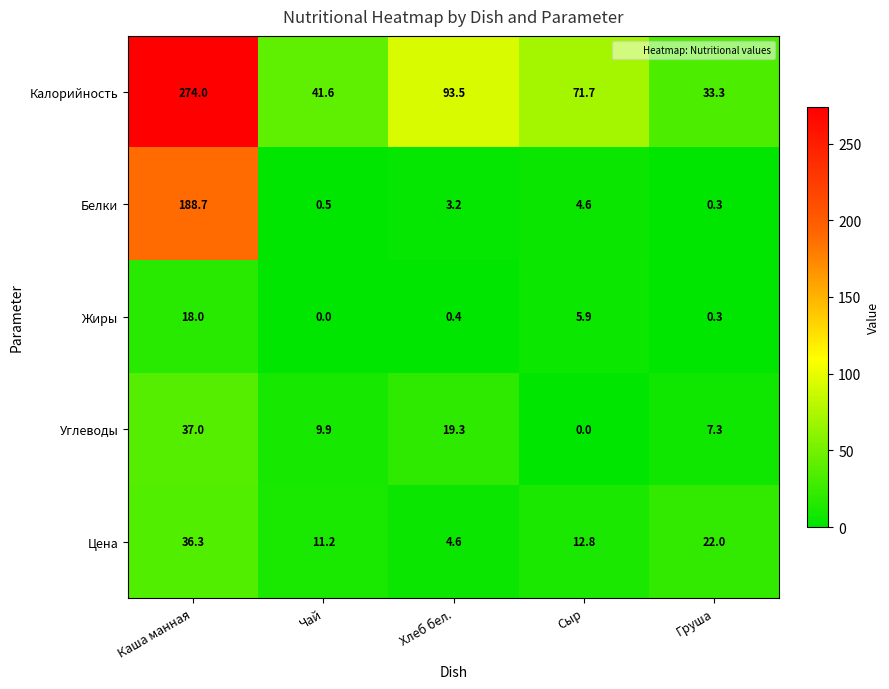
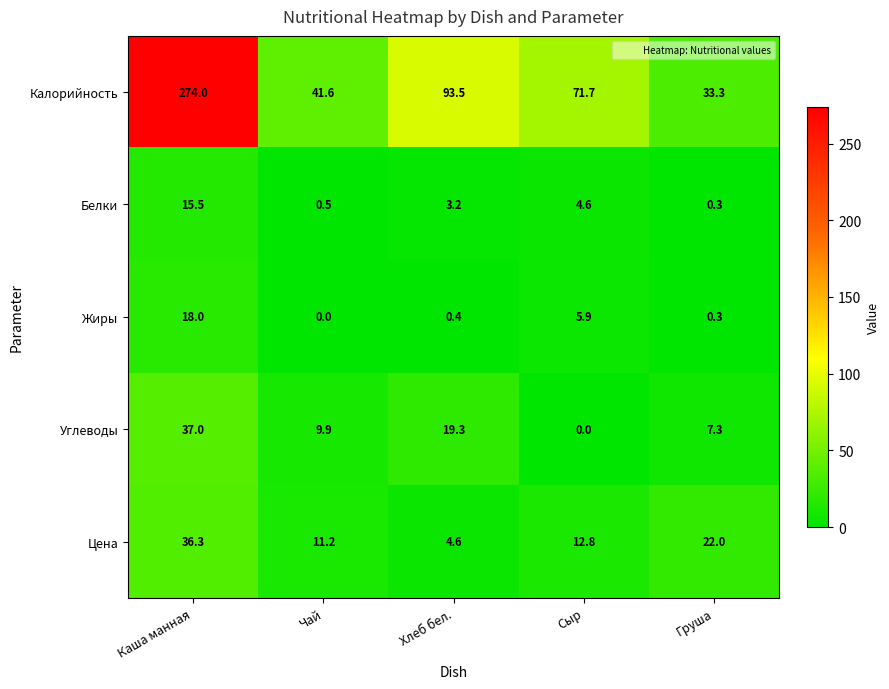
  {
    "Калорийность": {
      "Каша манная": 274.0,
      "Чай": 41.6,
      "Хлеб бел.": 93.5,
      "Сыр": 71.7,
      "Груша": 33.3
    },
    "Белки": {
-     "Каша манная": 188.7,
+     "Каша манная": 15.5,
      "Чай": 0.5,
      "Хлеб бел.": 3.2,
      "Сыр": 4.6,
      "Груша": 0.3
    },
    "Жиры": {
      "Каша манная": 18.0,
      "Чай": 0.0,
      "Хлеб бел.": 0.4,
      "Сыр": 5.9,
      "Груша": 0.3
    },
    "Углеводы": {
      "Каша манная": 37.0,
      "Чай": 9.9,
      "Хлеб бел.": 19.3,
      "Сыр": 0.0,
      "Груша": 7.3
    },
    "Цена": {
      "Каша манная": 36.3,
      "Чай": 11.2,
      "Хлеб бел.": 4.6,
      "Сыр": 12.8,
      "Груша": 22.0
    }
  }
